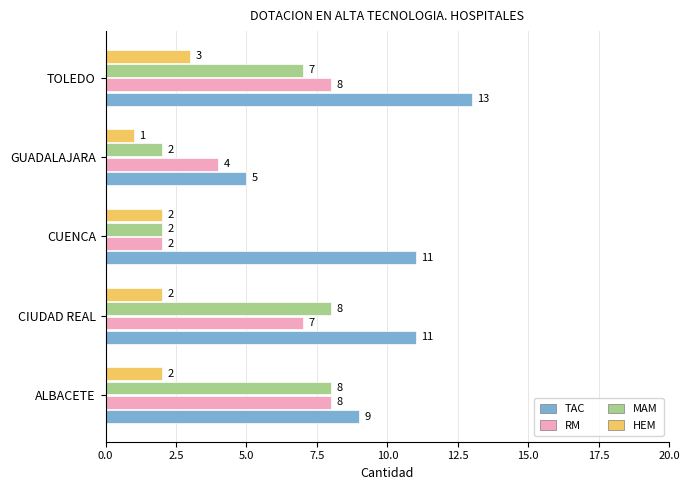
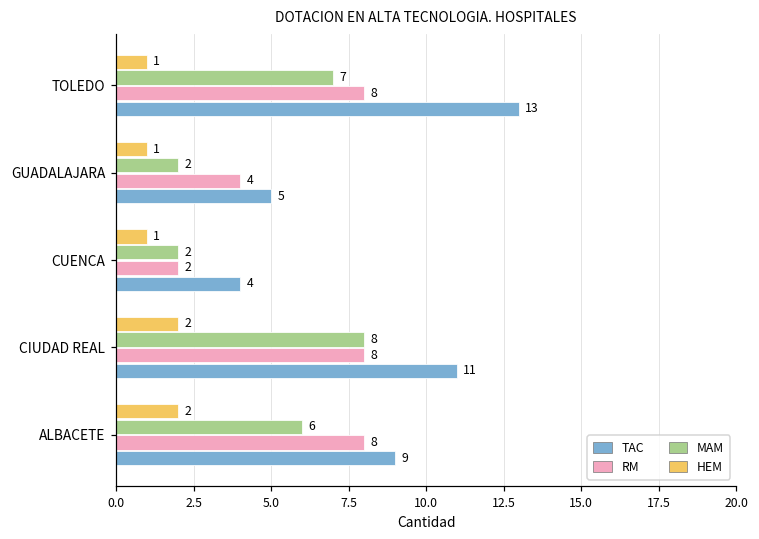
  {
    "TAC": {
      "TOLEDO": 13,
      "GUADALAJARA": 5,
-     "CUENCA": 11,
+     "CUENCA": 4,
      "CIUDAD REAL": 11,
      "ALBACETE": 9
    },
    "RM": {
      "TOLEDO": 8,
      "GUADALAJARA": 4,
      "CUENCA": 2,
-     "CIUDAD REAL": 7,
+     "CIUDAD REAL": 8,
      "ALBACETE": 8
    },
    "MAM": {
      "TOLEDO": 7,
      "GUADALAJARA": 2,
      "CUENCA": 2,
      "CIUDAD REAL": 8,
-     "ALBACETE": 8
+     "ALBACETE": 6
    },
    "HEM": {
-     "TOLEDO": 3,
+     "TOLEDO": 1,
      "GUADALAJARA": 1,
-     "CUENCA": 2,
+     "CUENCA": 1,
      "CIUDAD REAL": 2,
      "ALBACETE": 2
    }
  }
